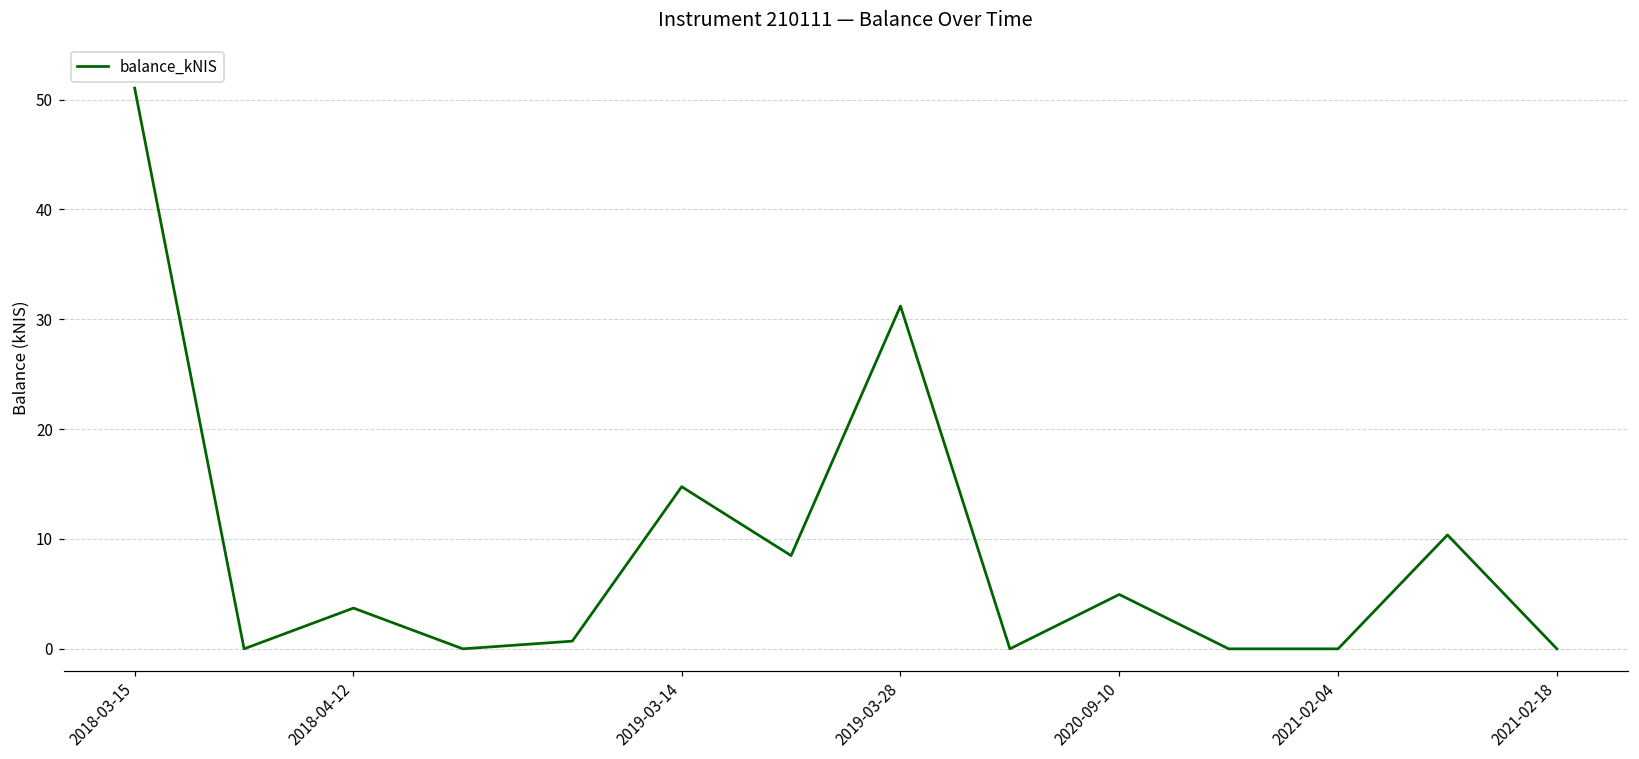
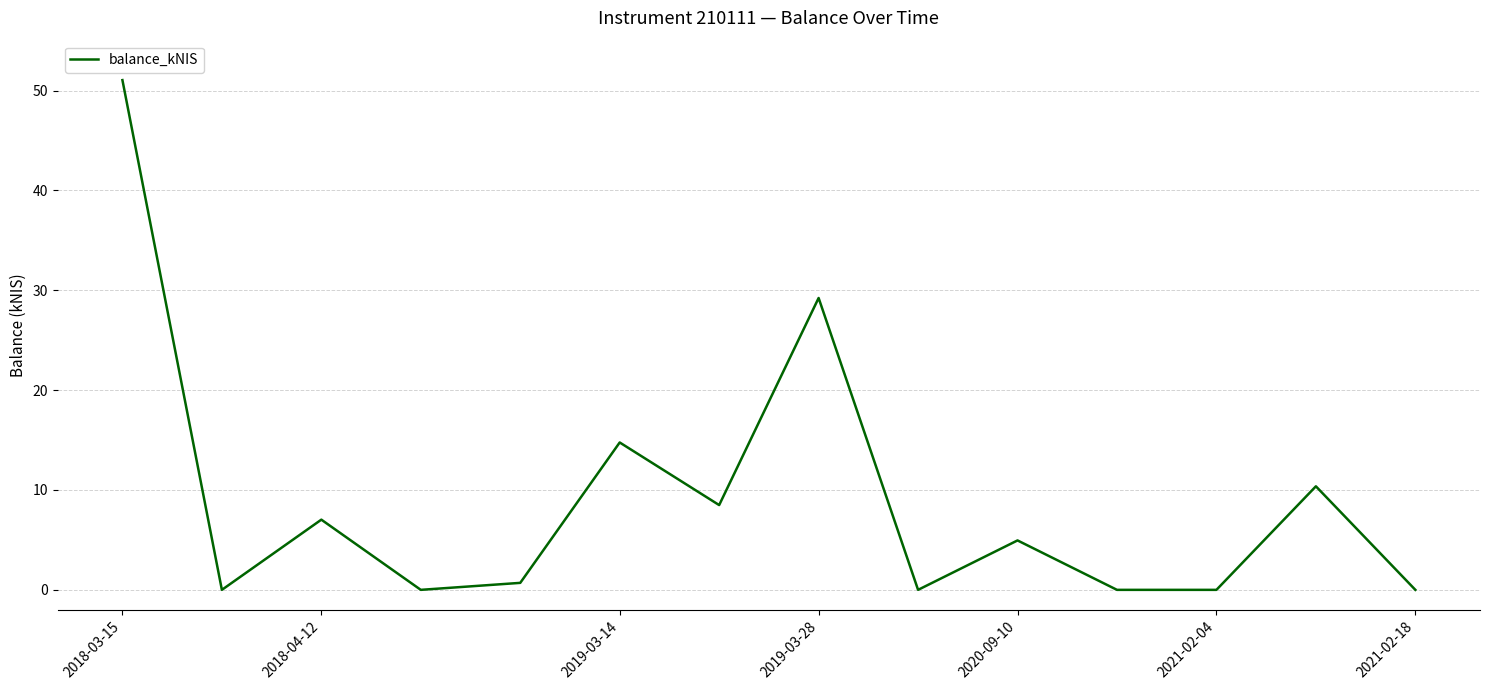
  {
    "2018-03-15": 51,
-   "2018-04-12": 4,
+   "2018-04-12": 7,
    "2019-03-14": 15,
-   "2019-03-28": 31,
+   "2019-03-28": 29,
    "2020-09-10": 5,
    "2021-02-04": 0,
    "2021-02-18": 0
  }
